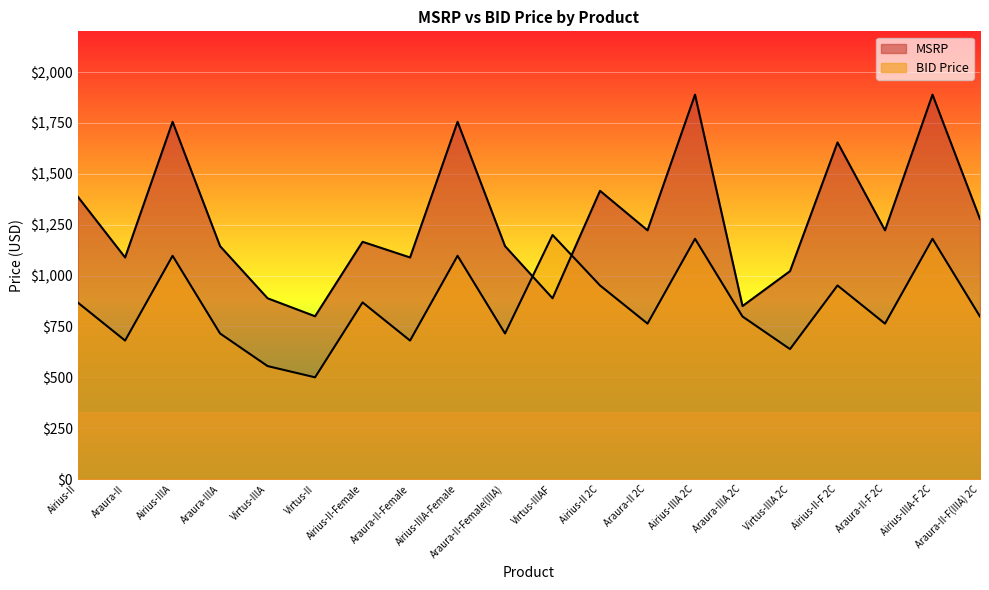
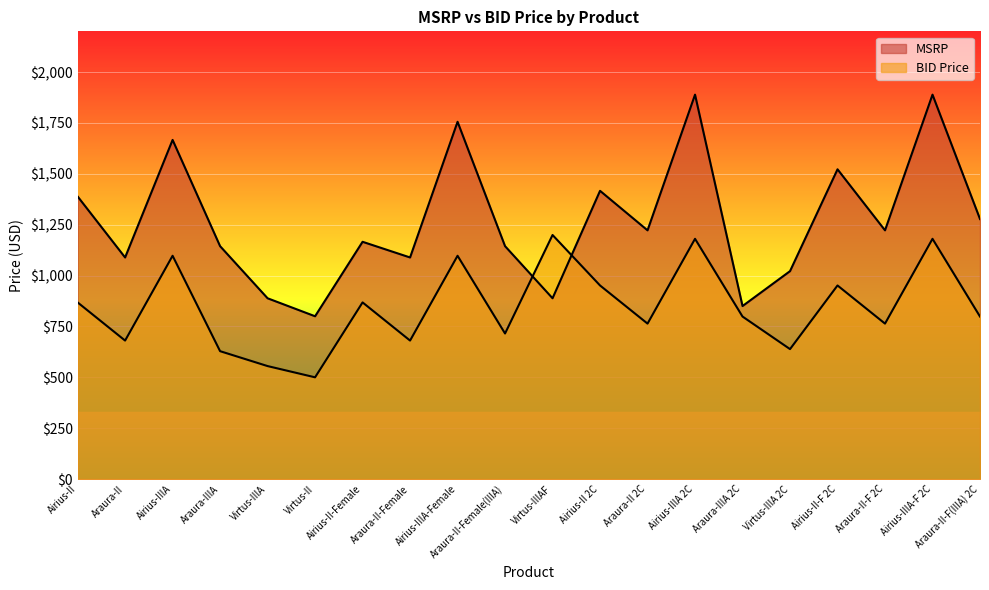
  {
    "MSRP": {
      "Airius-II": "$1,390",
      "Araura-II": "$1,090",
-     "Airius-IIIA": "$1,760",
+     "Airius-IIIA": "$1,670",
      "Araura-IIIA": "$1,140",
      "Virtus-IIIA": "$890",
      "Virtus-II": "$800",
      "Airius-II-Female": "$1,170",
      "Araura-II-Female": "$1,090",
      "Airius-IIIA-Female": "$1,760",
      "Araura-II-Female(IIIA)": "$1,140",
      "Virtus-IIIAF": "$890",
      "Airius-II 2C": "$1,420",
      "Araura-II 2C": "$1,220",
      "Airius-IIIA 2C": "$1,890",
      "Araura-IIIA 2C": "$850",
      "Virtus-IIIA 2C": "$1,020",
-     "Airius-II-F 2C": "$1,650",
+     "Airius-II-F 2C": "$1,520",
      "Araura-II-F 2C": "$1,220",
      "Airius-IIIA-F 2C": "$1,890",
      "Araura-II-F(IIIA) 2C": "$1,280"
    },
    "BID Price": {
      "Airius-II": "$870",
      "Araura-II": "$680",
      "Airius-IIIA": "$1,100",
-     "Araura-IIIA": "$720",
+     "Araura-IIIA": "$630",
      "Virtus-IIIA": "$560",
      "Virtus-II": "$500",
      "Airius-II-Female": "$870",
      "Araura-II-Female": "$680",
      "Airius-IIIA-Female": "$1,100",
      "Araura-II-Female(IIIA)": "$720",
      "Virtus-IIIAF": "$1,200",
      "Airius-II 2C": "$950",
      "Araura-II 2C": "$760",
      "Airius-IIIA 2C": "$1,180",
      "Araura-IIIA 2C": "$800",
      "Virtus-IIIA 2C": "$640",
      "Airius-II-F 2C": "$950",
      "Araura-II-F 2C": "$760",
      "Airius-IIIA-F 2C": "$1,180",
      "Araura-II-F(IIIA) 2C": "$800"
    }
  }
